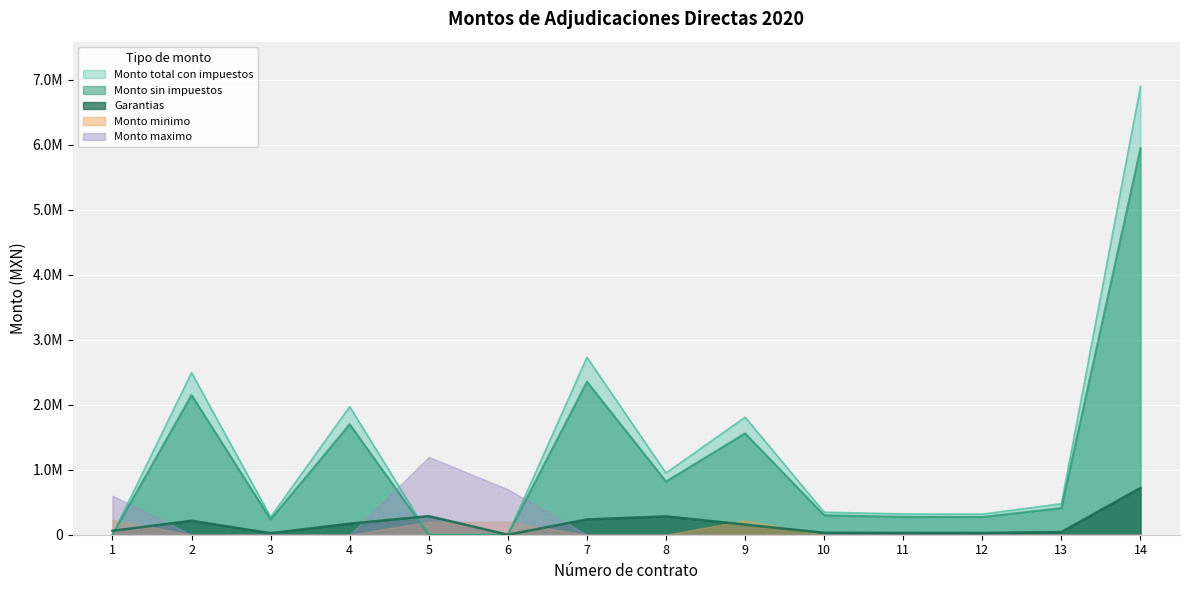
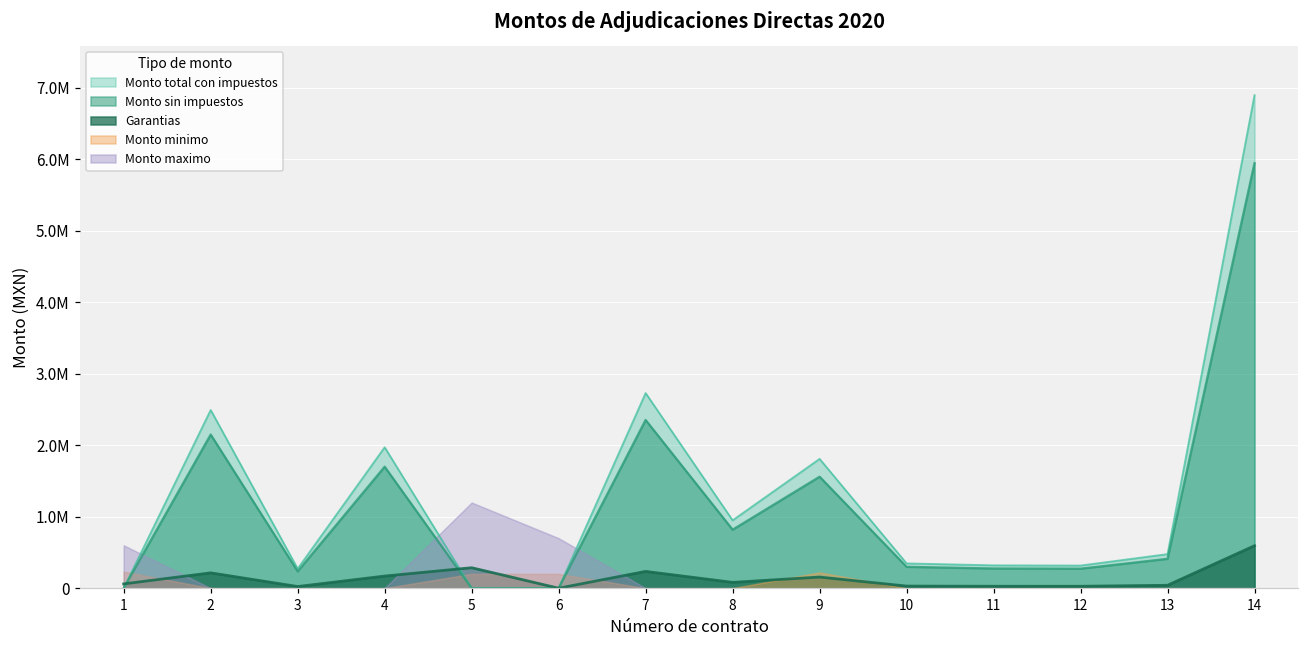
  {
    "Garantias": {
      "1": 100000,
      "2": 200000,
      "4": 200000,
      "5": 300000,
      "7": 200000,
-     "8": 300000,
+     "8": 100000,
      "9": 200000,
      "13": 0,
-     "14": 700000
+     "14": 600000
    },
    "Monto minimo": {
      "1": 200000,
      "5": 200000,
      "6": 200000,
      "9": 200000
    }
  }
